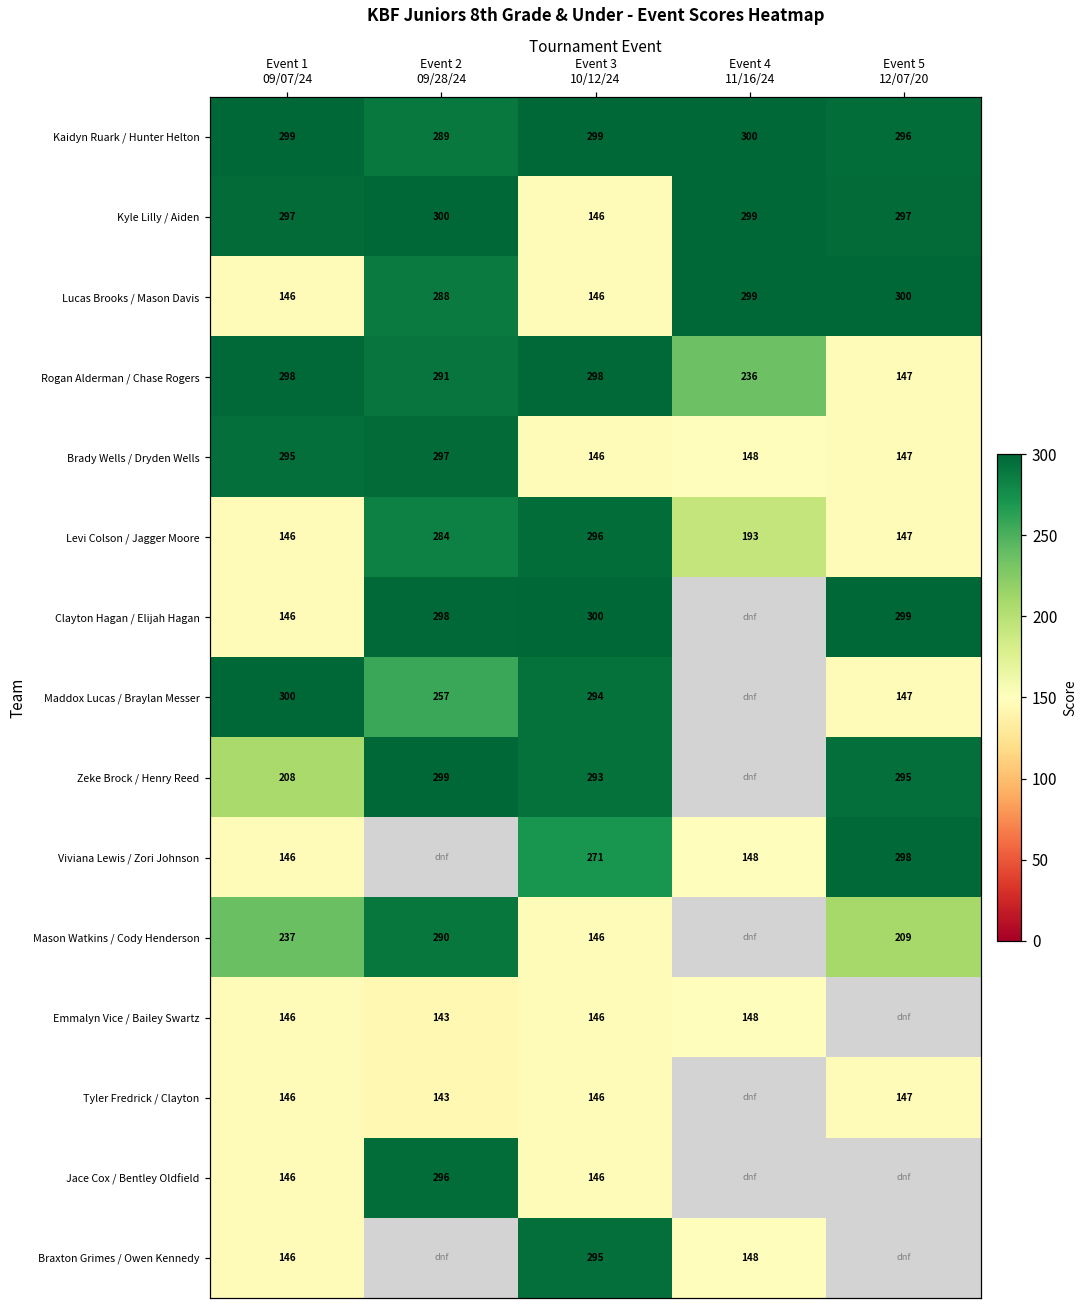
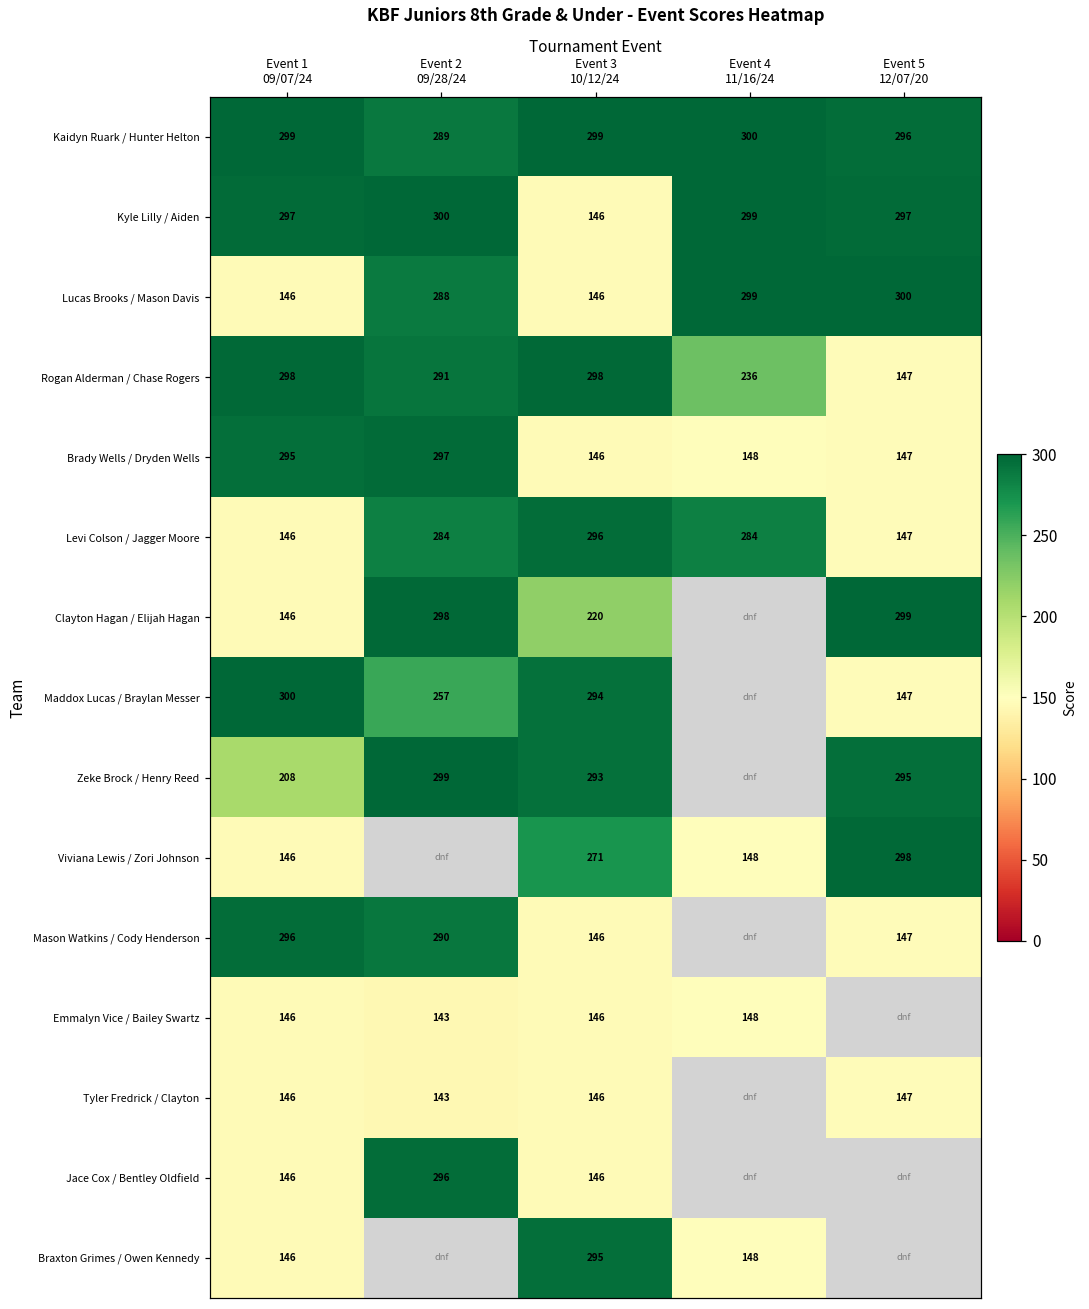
  {
    "Kaidyn Ruark / Hunter Helton": {
      "Event 1 09/07/24": 299,
      "Event 2 09/28/24": 289,
      "Event 3 10/12/24": 299,
      "Event 4 11/16/24": 300,
      "Event 5 12/07/20": 296
    },
    "Kyle Lilly / Aiden": {
      "Event 1 09/07/24": 297,
      "Event 2 09/28/24": 300,
      "Event 3 10/12/24": 146,
      "Event 4 11/16/24": 299,
      "Event 5 12/07/20": 297
    },
    "Lucas Brooks / Mason Davis": {
      "Event 1 09/07/24": 146,
      "Event 2 09/28/24": 288,
      "Event 3 10/12/24": 146,
      "Event 4 11/16/24": 299,
      "Event 5 12/07/20": 300
    },
    "Rogan Alderman / Chase Rogers": {
      "Event 1 09/07/24": 298,
      "Event 2 09/28/24": 291,
      "Event 3 10/12/24": 298,
      "Event 4 11/16/24": 236,
      "Event 5 12/07/20": 147
    },
    "Brady Wells / Dryden Wells": {
      "Event 1 09/07/24": 295,
      "Event 2 09/28/24": 297,
      "Event 3 10/12/24": 146,
      "Event 4 11/16/24": 148,
      "Event 5 12/07/20": 147
    },
    "Levi Colson / Jagger Moore": {
      "Event 1 09/07/24": 146,
      "Event 2 09/28/24": 284,
      "Event 3 10/12/24": 296,
-     "Event 4 11/16/24": 193,
+     "Event 4 11/16/24": 284,
      "Event 5 12/07/20": 147
    },
    "Clayton Hagan / Elijah Hagan": {
      "Event 1 09/07/24": 146,
      "Event 2 09/28/24": 298,
-     "Event 3 10/12/24": 300,
+     "Event 3 10/12/24": 220,
      "Event 5 12/07/20": 299
    },
    "Maddox Lucas / Braylan Messer": {
      "Event 1 09/07/24": 300,
      "Event 2 09/28/24": 257,
      "Event 3 10/12/24": 294,
      "Event 5 12/07/20": 147
    },
    "Zeke Brock / Henry Reed": {
      "Event 1 09/07/24": 208,
      "Event 2 09/28/24": 299,
      "Event 3 10/12/24": 293,
      "Event 5 12/07/20": 295
    },
    "Viviana Lewis / Zori Johnson": {
      "Event 1 09/07/24": 146,
      "Event 3 10/12/24": 271,
      "Event 4 11/16/24": 148,
      "Event 5 12/07/20": 298
    },
    "Mason Watkins / Cody Henderson": {
-     "Event 1 09/07/24": 237,
+     "Event 1 09/07/24": 296,
      "Event 2 09/28/24": 290,
      "Event 3 10/12/24": 146,
-     "Event 5 12/07/20": 209
+     "Event 5 12/07/20": 147
    },
    "Emmalyn Vice / Bailey Swartz": {
      "Event 1 09/07/24": 146,
      "Event 2 09/28/24": 143,
      "Event 3 10/12/24": 146,
      "Event 4 11/16/24": 148
    },
    "Tyler Fredrick / Clayton": {
      "Event 1 09/07/24": 146,
      "Event 2 09/28/24": 143,
      "Event 3 10/12/24": 146,
      "Event 5 12/07/20": 147
    },
    "Jace Cox / Bentley Oldfield": {
      "Event 1 09/07/24": 146,
      "Event 2 09/28/24": 296,
      "Event 3 10/12/24": 146
    },
    "Braxton Grimes / Owen Kennedy": {
      "Event 1 09/07/24": 146,
      "Event 3 10/12/24": 295,
      "Event 4 11/16/24": 148
    }
  }
